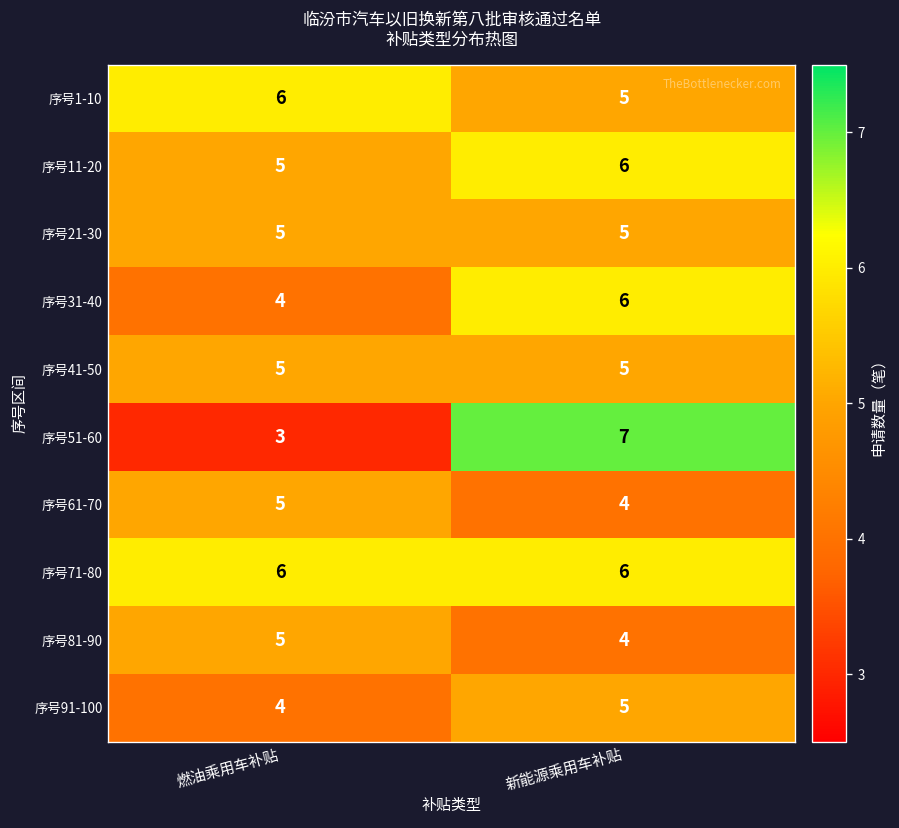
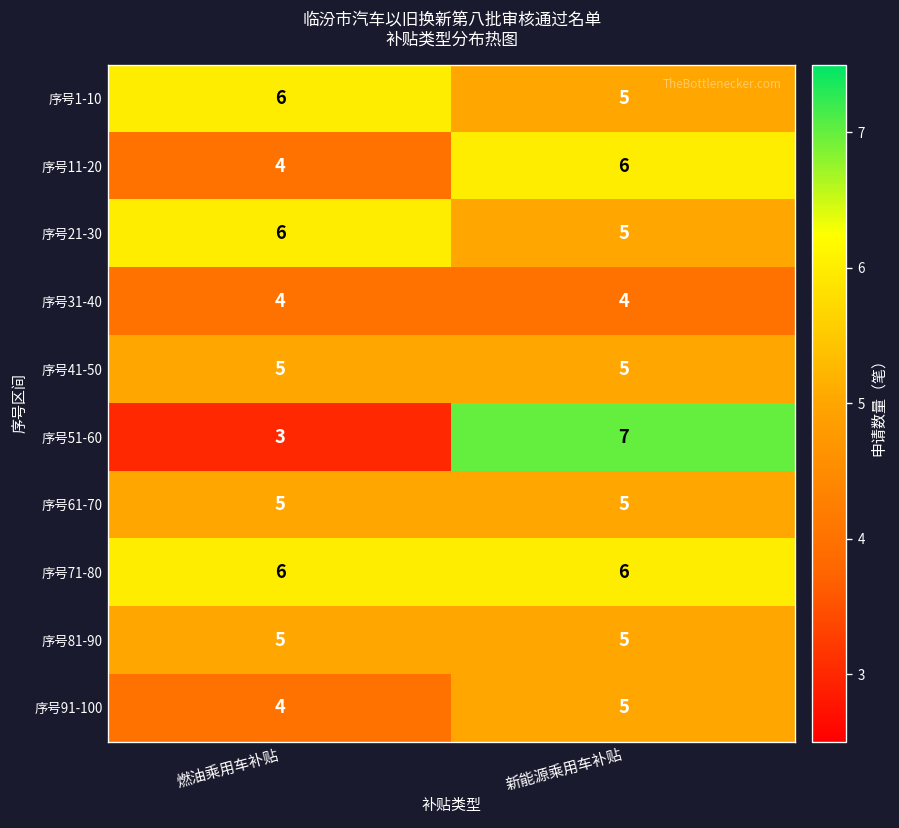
  {
    "序号1-10": {
      "燃油乘用车补贴": 6
    },
    "序号11-20": {
-     "燃油乘用车补贴": 5,
+     "燃油乘用车补贴": 4,
      "新能源乘用车补贴": 6
    },
    "序号21-30": {
-     "燃油乘用车补贴": 5,
+     "燃油乘用车补贴": 6,
      "新能源乘用车补贴": 5
    },
    "序号31-40": {
      "燃油乘用车补贴": 4,
-     "新能源乘用车补贴": 6
+     "新能源乘用车补贴": 4
    },
    "序号41-50": {
      "燃油乘用车补贴": 5,
      "新能源乘用车补贴": 5
    },
    "序号51-60": {
      "燃油乘用车补贴": 3,
      "新能源乘用车补贴": 7
    },
    "序号61-70": {
      "燃油乘用车补贴": 5,
-     "新能源乘用车补贴": 4
+     "新能源乘用车补贴": 5
    },
    "序号71-80": {
      "燃油乘用车补贴": 6,
      "新能源乘用车补贴": 6
    },
    "序号81-90": {
      "燃油乘用车补贴": 5,
-     "新能源乘用车补贴": 4
+     "新能源乘用车补贴": 5
    },
    "序号91-100": {
      "燃油乘用车补贴": 4,
      "新能源乘用车补贴": 5
    }
  }
